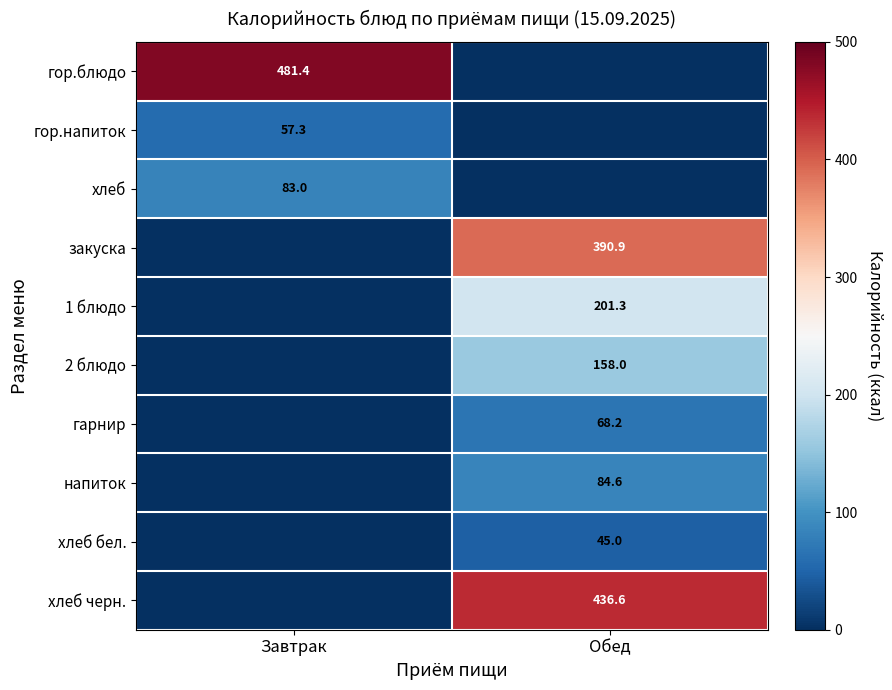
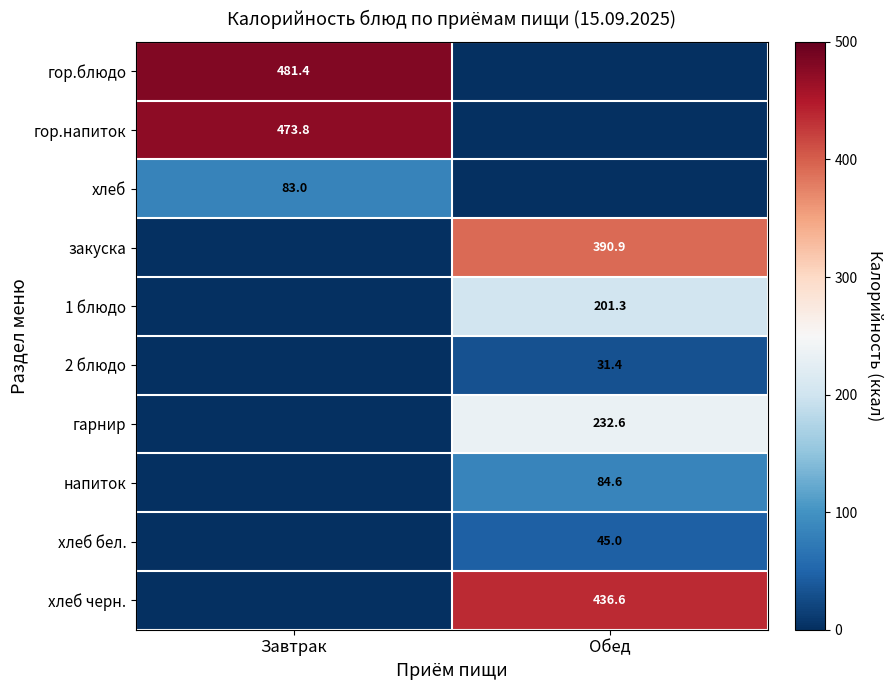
  {
    "гор.блюдо": {
      "Завтрак": 481.4
    },
    "гор.напиток": {
-     "Завтрак": 57.3
+     "Завтрак": 473.8
    },
    "хлеб": {
      "Завтрак": 83.0
    },
    "закуска": {
      "Обед": 390.9
    },
    "1 блюдо": {
      "Обед": 201.3
    },
    "2 блюдо": {
-     "Обед": 158.0
+     "Обед": 31.4
    },
    "гарнир": {
-     "Обед": 68.2
+     "Обед": 232.6
    },
    "напиток": {
      "Обед": 84.6
    },
    "хлеб бел.": {
      "Обед": 45.0
    },
    "хлеб черн.": {
      "Обед": 436.6
    }
  }
